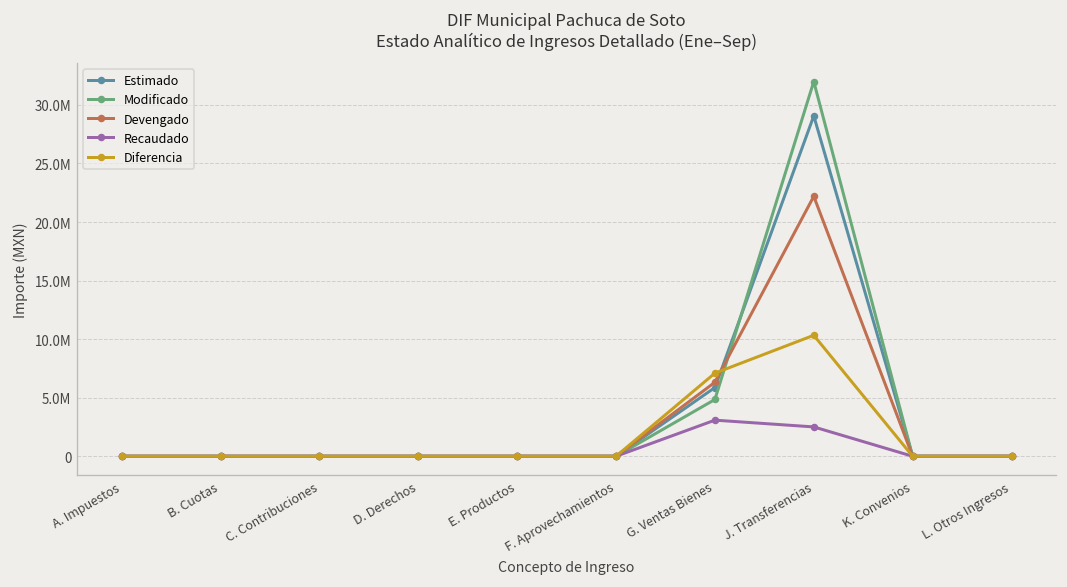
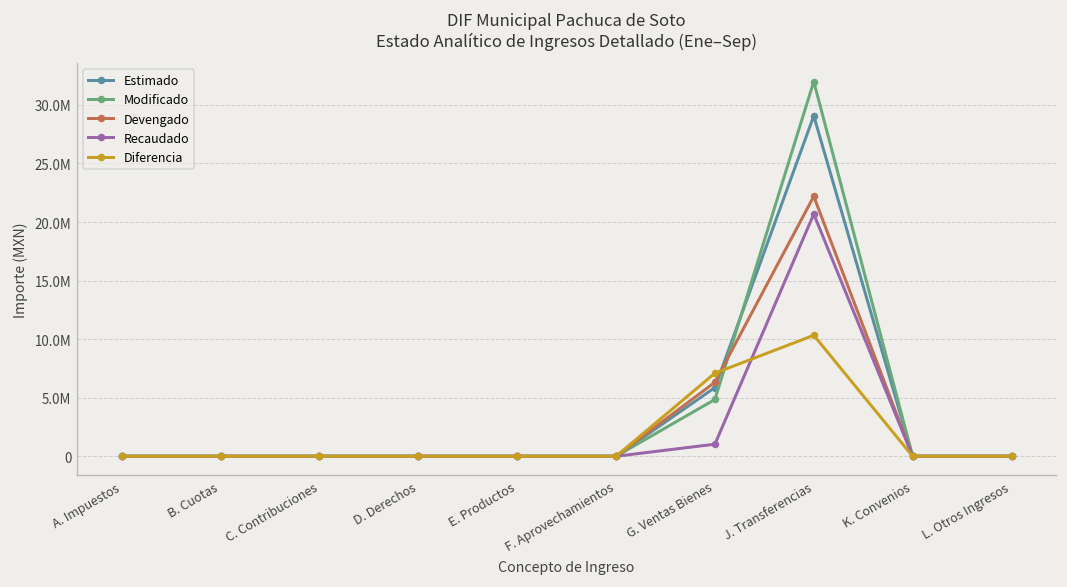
  {
    "Devengado": {
      "G. Ventas Bienes": 6000000,
      "J. Transferencias": 22000000
    },
    "Recaudado": {
-     "G. Ventas Bienes": 3000000,
-     "J. Transferencias": 3000000
+     "G. Ventas Bienes": 1000000,
+     "J. Transferencias": 21000000
    },
    "Diferencia": {
      "G. Ventas Bienes": 7000000,
      "J. Transferencias": 10000000
    }
  }
